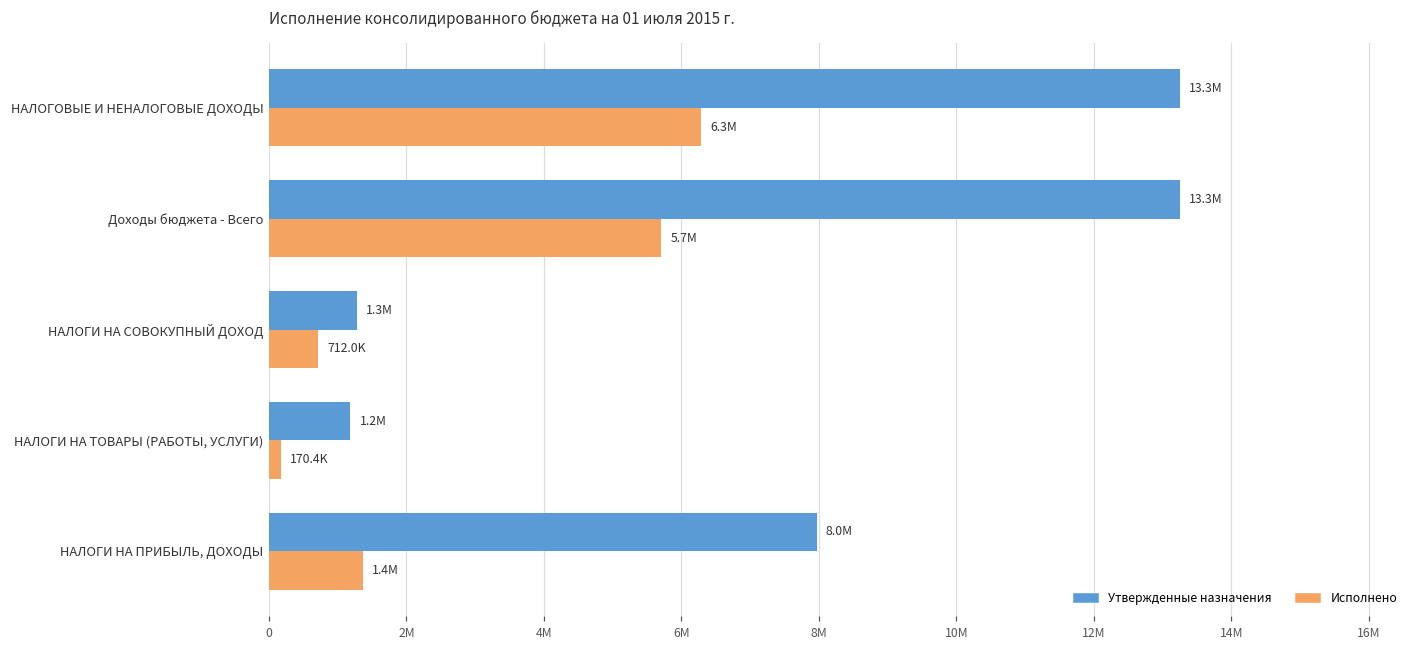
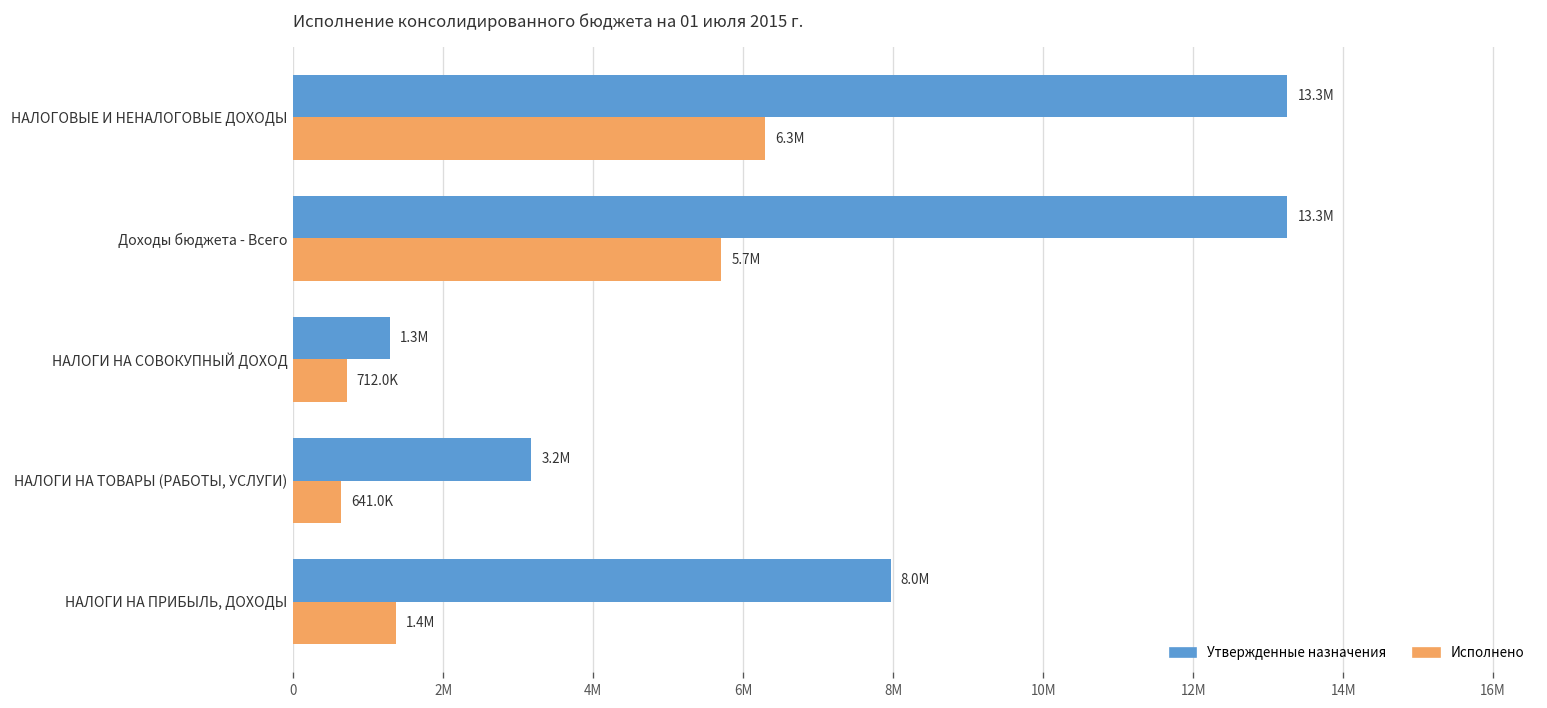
  {
    "Утвержденные назначения": {
      "НАЛОГОВЫЕ И НЕНАЛОГОВЫЕ ДОХОДЫ": "13.3M",
      "Доходы бюджета - Всего": "13.3M",
      "НАЛОГИ НА СОВОКУПНЫЙ ДОХОД": "1.3M",
-     "НАЛОГИ НА ТОВАРЫ (РАБОТЫ, УСЛУГИ)": "1.2M",
+     "НАЛОГИ НА ТОВАРЫ (РАБОТЫ, УСЛУГИ)": "3.2M",
      "НАЛОГИ НА ПРИБЫЛЬ, ДОХОДЫ": "8.0M"
    },
    "Исполнено": {
      "НАЛОГОВЫЕ И НЕНАЛОГОВЫЕ ДОХОДЫ": "6.3M",
      "Доходы бюджета - Всего": "5.7M",
      "НАЛОГИ НА СОВОКУПНЫЙ ДОХОД": "712.0K",
-     "НАЛОГИ НА ТОВАРЫ (РАБОТЫ, УСЛУГИ)": "170.4K",
+     "НАЛОГИ НА ТОВАРЫ (РАБОТЫ, УСЛУГИ)": "641.0K",
      "НАЛОГИ НА ПРИБЫЛЬ, ДОХОДЫ": "1.4M"
    }
  }
